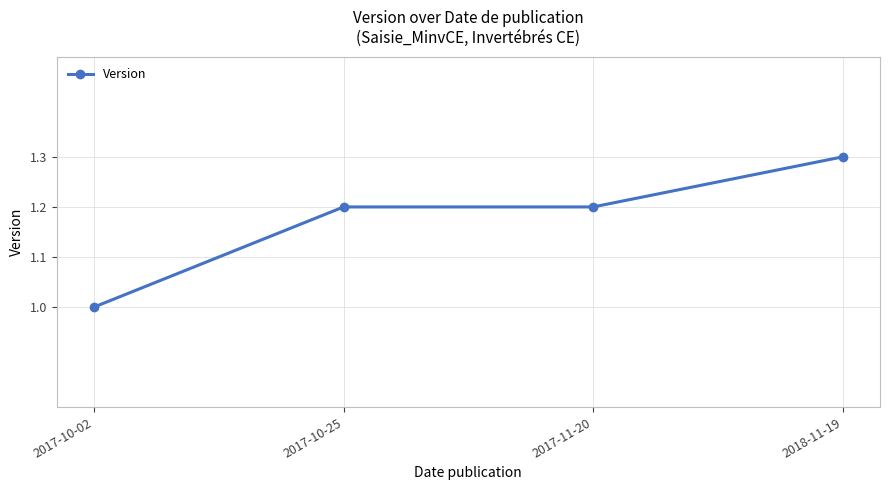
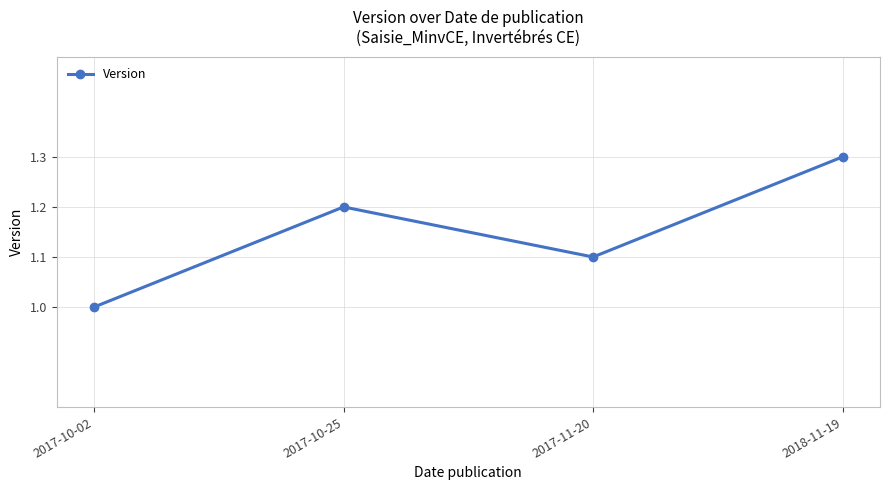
  {
    "2017-10-02": 1.0,
    "2017-10-25": 1.2,
-   "2017-11-20": 1.2,
+   "2017-11-20": 1.1,
    "2018-11-19": 1.3
  }
